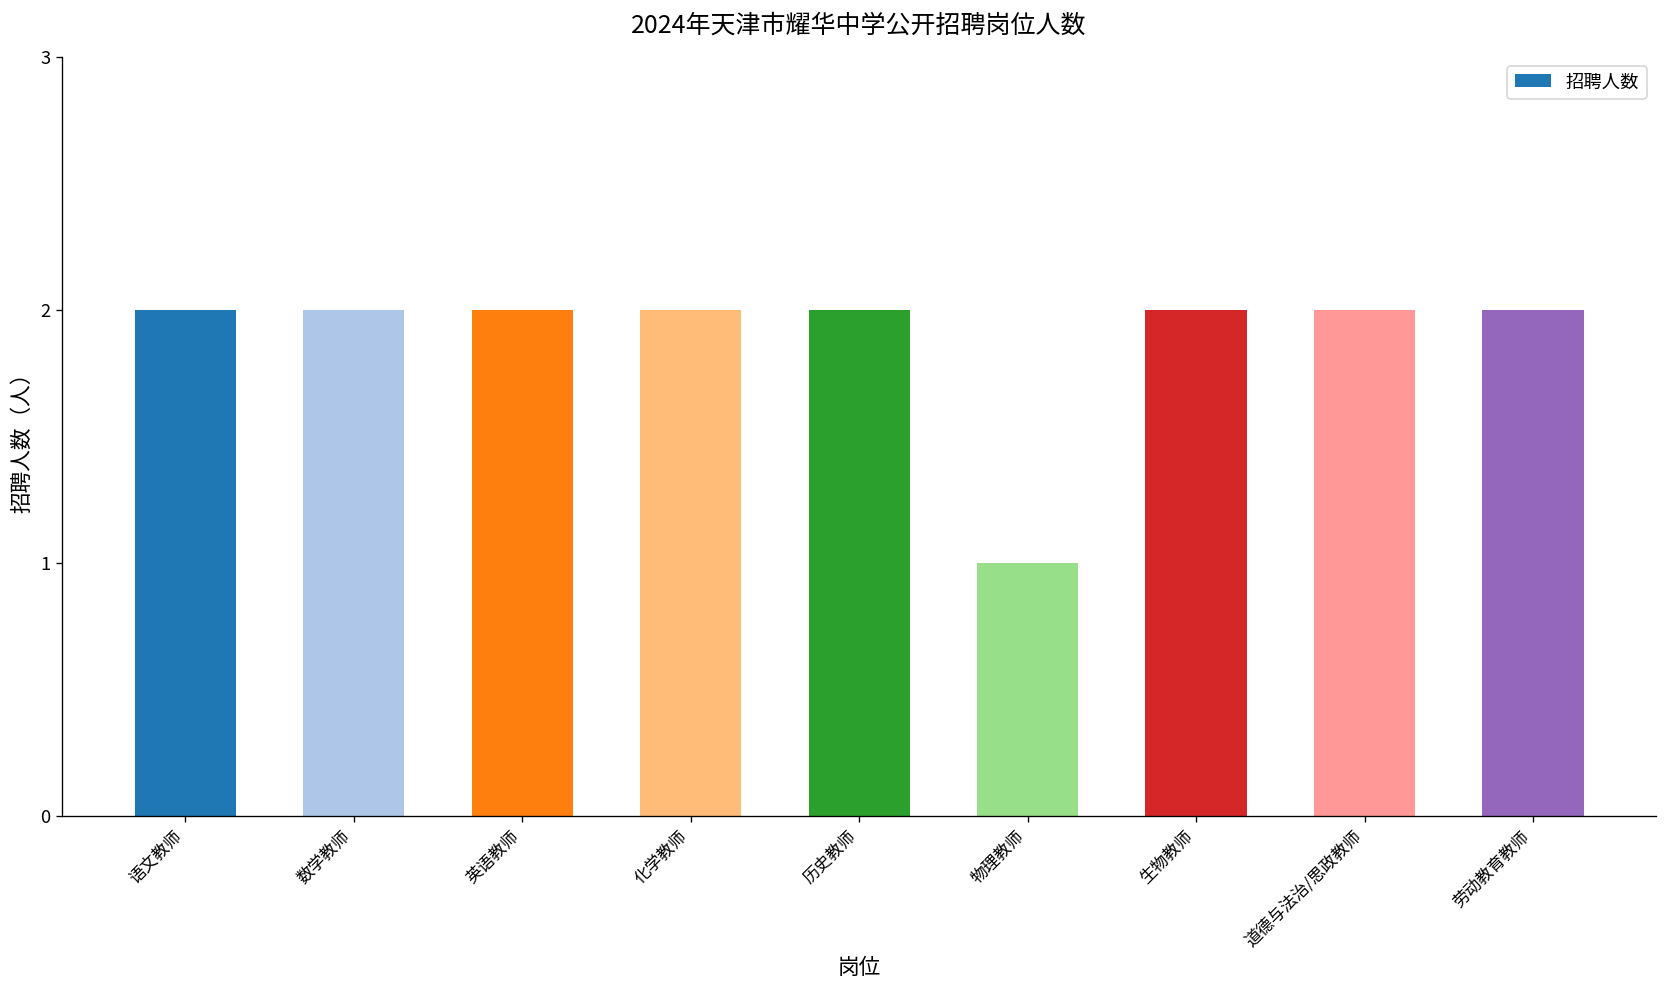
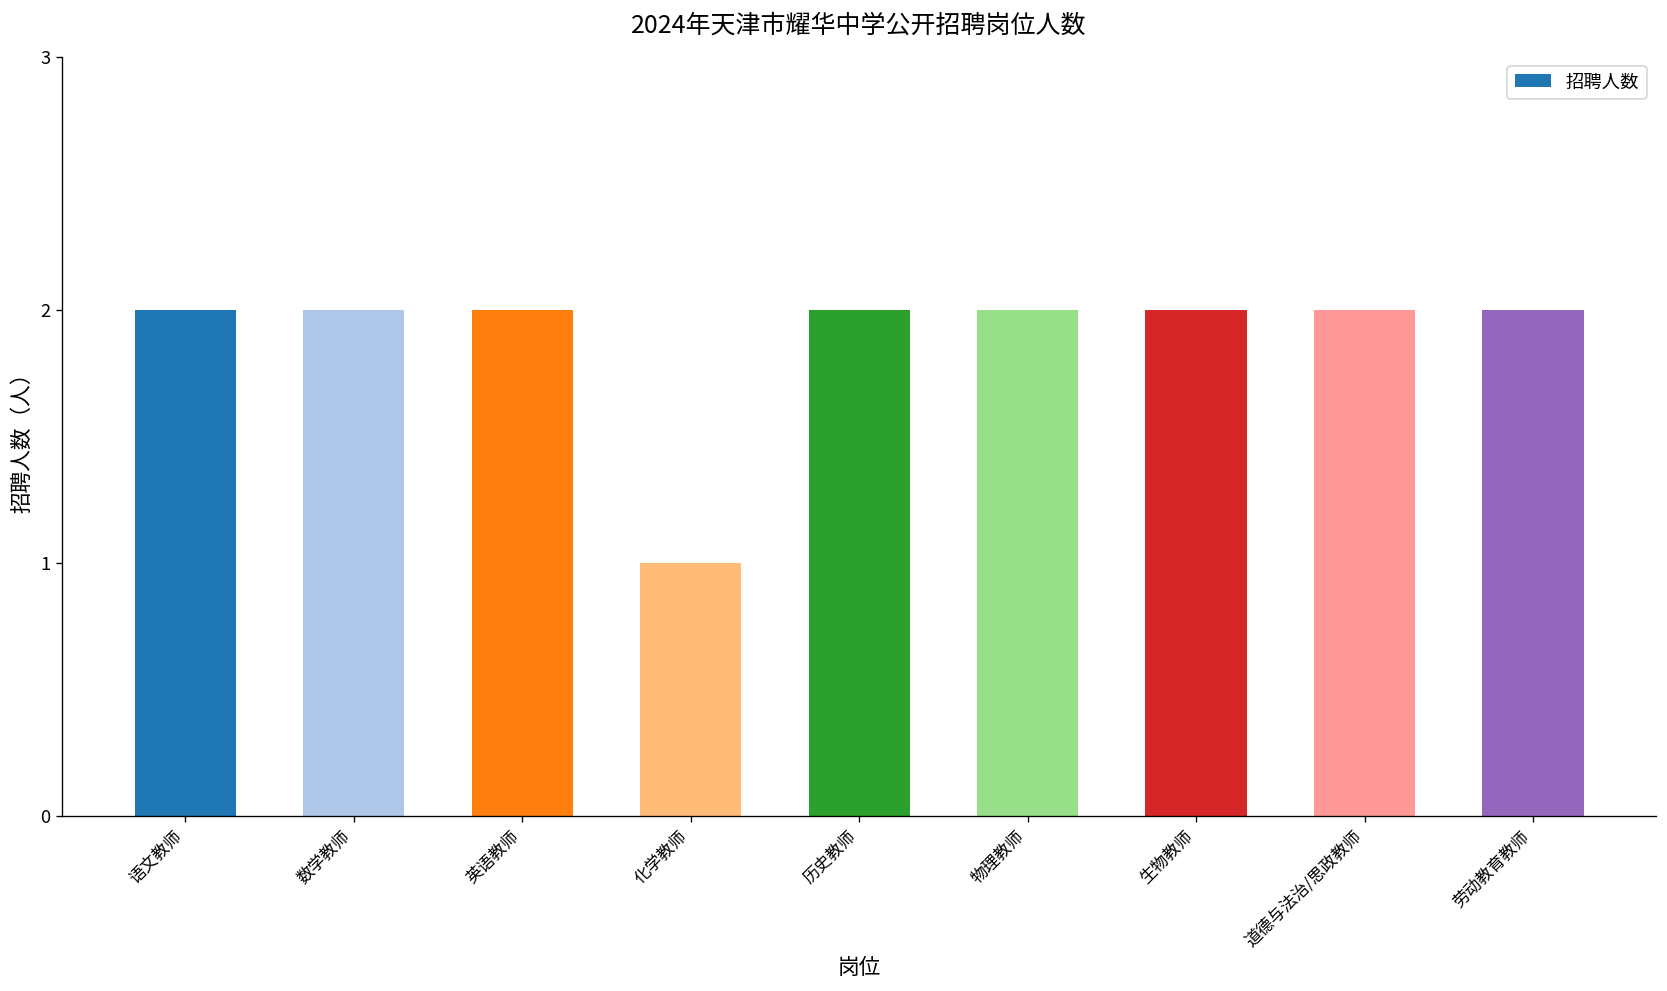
  {
    "语文教师": 2,
    "数学教师": 2,
    "英语教师": 2,
-   "化学教师": 2,
+   "化学教师": 1,
    "历史教师": 2,
-   "物理教师": 1,
+   "物理教师": 2,
    "生物教师": 2,
    "道德与法治/思政教师": 2,
    "劳动教育教师": 2
  }
